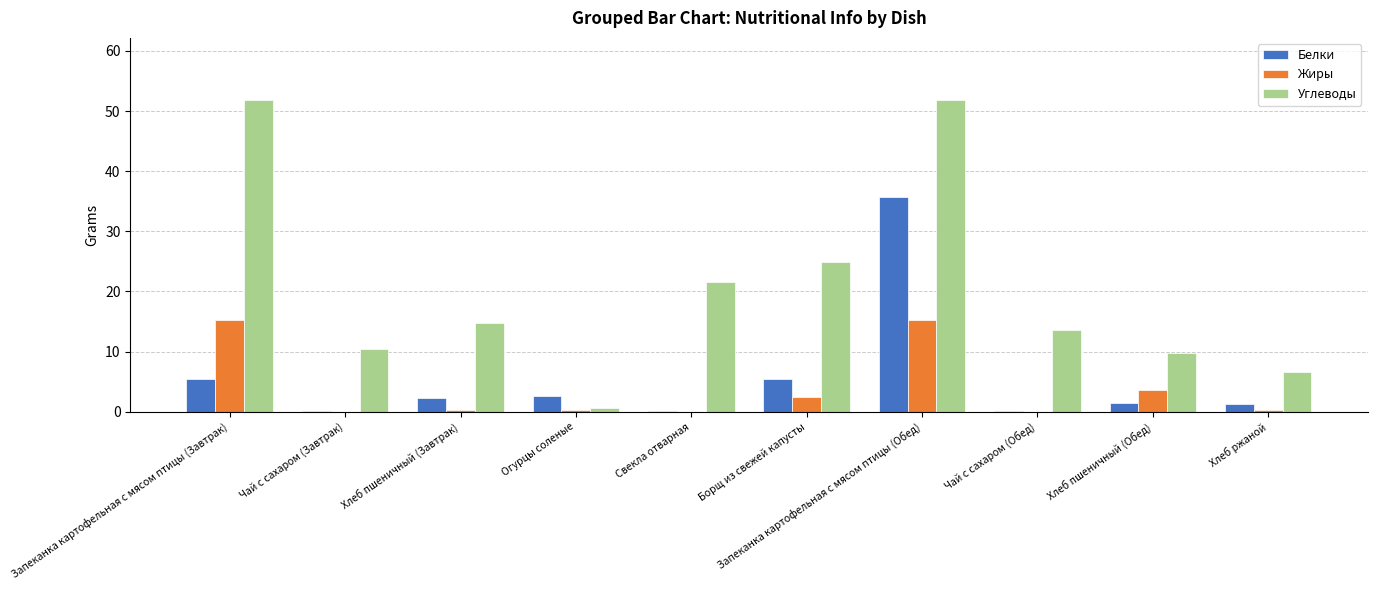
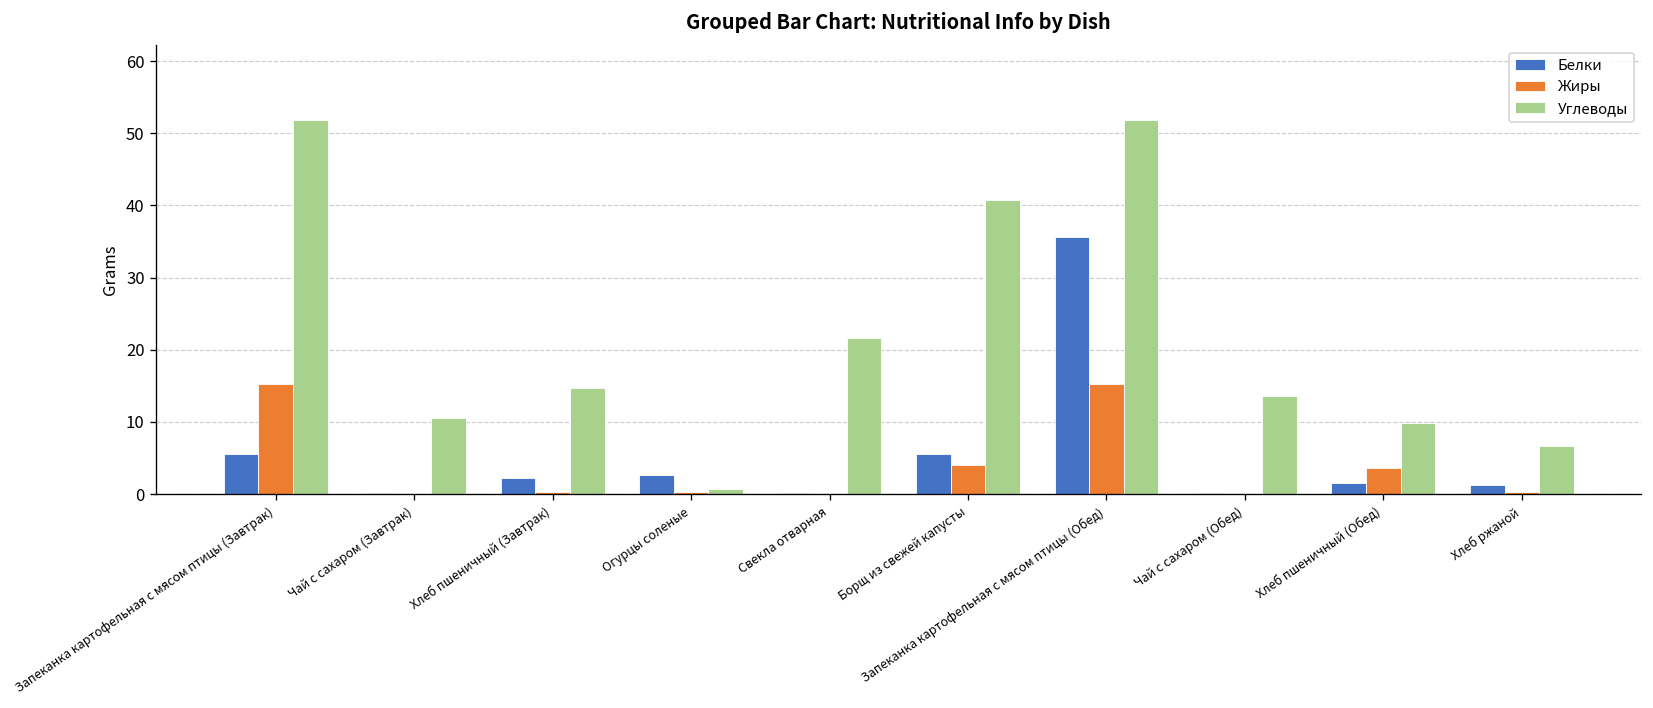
  {
    "Белки": {
      "Запеканка картофельная с мясом птицы (Завтрак)": 6,
      "Хлеб пшеничный (Завтрак)": 2,
      "Огурцы соленые": 3,
      "Борщ из свежей капусты": 6,
      "Запеканка картофельная с мясом птицы (Обед)": 36,
      "Хлеб пшеничный (Обед)": 2,
      "Хлеб ржаной": 1
    },
    "Жиры": {
      "Запеканка картофельная с мясом птицы (Завтрак)": 15,
      "Чай с сахаром (Завтрак)": 0,
      "Свекла отварная": 0,
-     "Борщ из свежей капусты": 2,
+     "Борщ из свежей капусты": 4,
      "Запеканка картофельная с мясом птицы (Обед)": 15,
      "Чай с сахаром (Обед)": 0,
      "Хлеб пшеничный (Обед)": 4
    },
    "Углеводы": {
      "Запеканка картофельная с мясом птицы (Завтрак)": 52,
      "Чай с сахаром (Завтрак)": 10,
      "Хлеб пшеничный (Завтрак)": 15,
      "Огурцы соленые": 1,
      "Свекла отварная": 22,
-     "Борщ из свежей капусты": 25,
+     "Борщ из свежей капусты": 41,
      "Запеканка картофельная с мясом птицы (Обед)": 52,
      "Чай с сахаром (Обед)": 14,
      "Хлеб пшеничный (Обед)": 10,
      "Хлеб ржаной": 7
    }
  }
